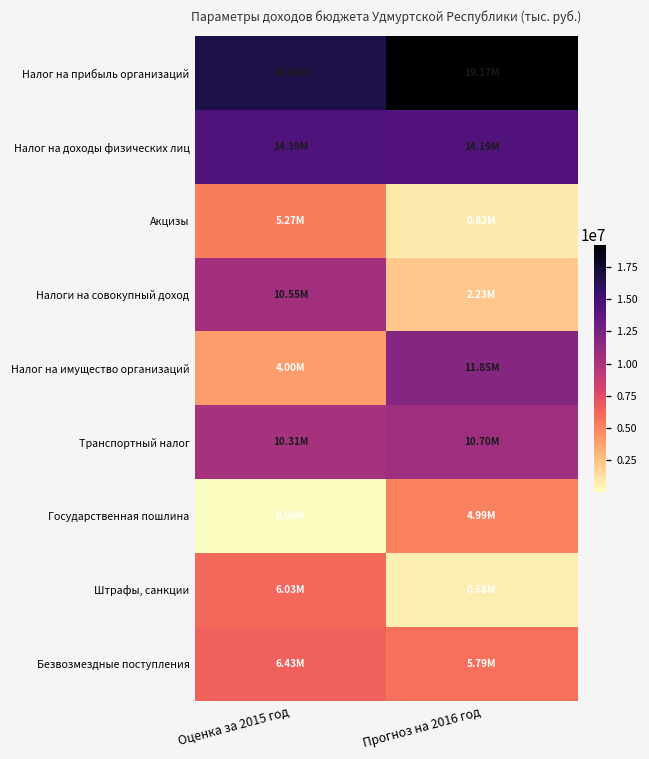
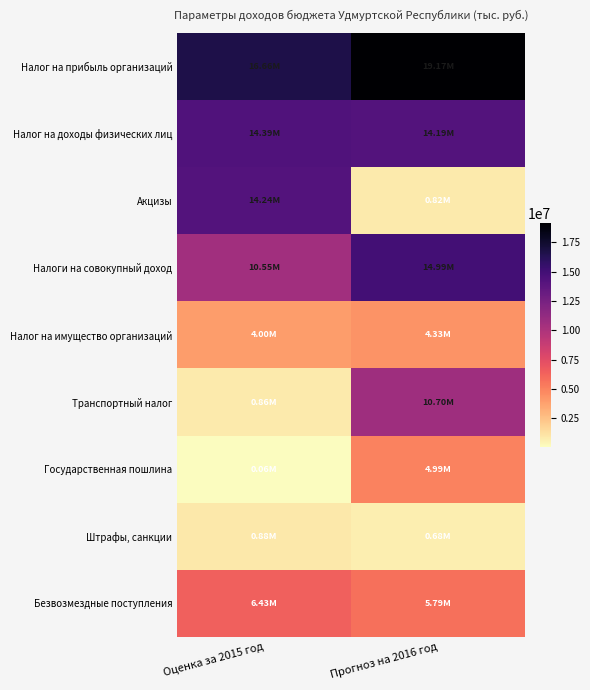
  {
    "Налог на доходы физических лиц": {
      "Оценка за 2015 год": "14.39M",
      "Прогноз на 2016 год": "14.19M"
    },
    "Акцизы": {
-     "Оценка за 2015 год": "5.27M",
+     "Оценка за 2015 год": "14.24M",
      "Прогноз на 2016 год": "0.82M"
    },
    "Налоги на совокупный доход": {
      "Оценка за 2015 год": "10.55M",
-     "Прогноз на 2016 год": "2.23M"
+     "Прогноз на 2016 год": "14.99M"
    },
    "Налог на имущество организаций": {
      "Оценка за 2015 год": "4.00M",
-     "Прогноз на 2016 год": "11.85M"
+     "Прогноз на 2016 год": "4.33M"
    },
    "Транспортный налог": {
-     "Оценка за 2015 год": "10.31M",
+     "Оценка за 2015 год": "0.86M",
      "Прогноз на 2016 год": "10.70M"
    },
    "Государственная пошлина": {
      "Оценка за 2015 год": "0.06M",
      "Прогноз на 2016 год": "4.99M"
    },
    "Штрафы, санкции": {
-     "Оценка за 2015 год": "6.03M",
+     "Оценка за 2015 год": "0.88M",
      "Прогноз на 2016 год": "0.68M"
    },
    "Безвозмездные поступления": {
      "Оценка за 2015 год": "6.43M",
      "Прогноз на 2016 год": "5.79M"
    }
  }
